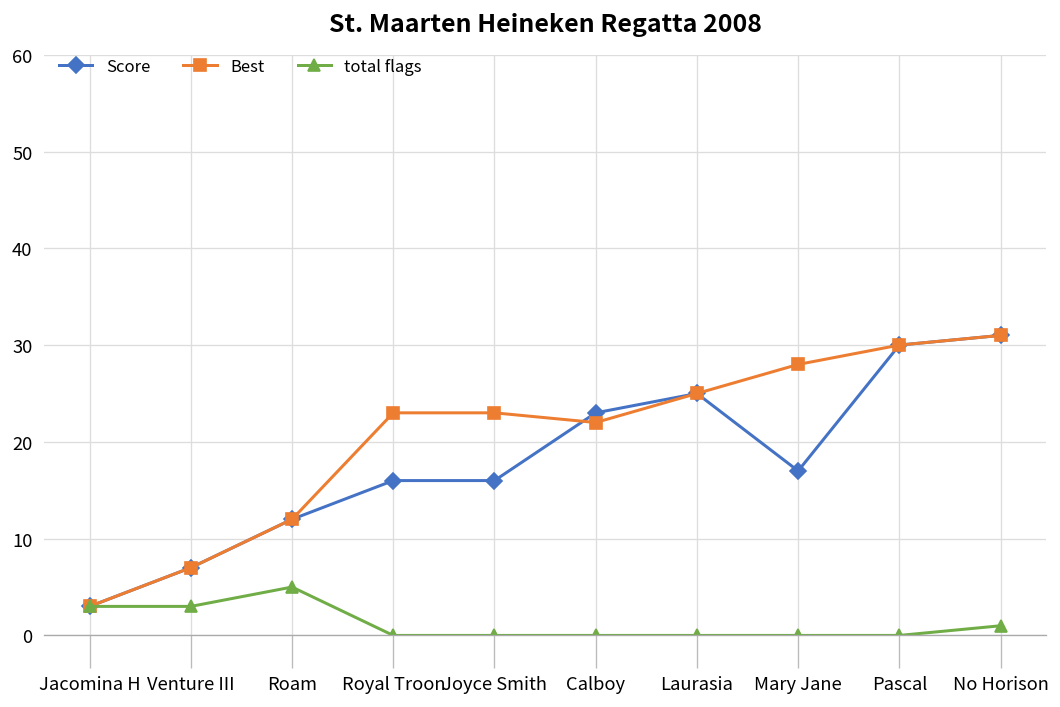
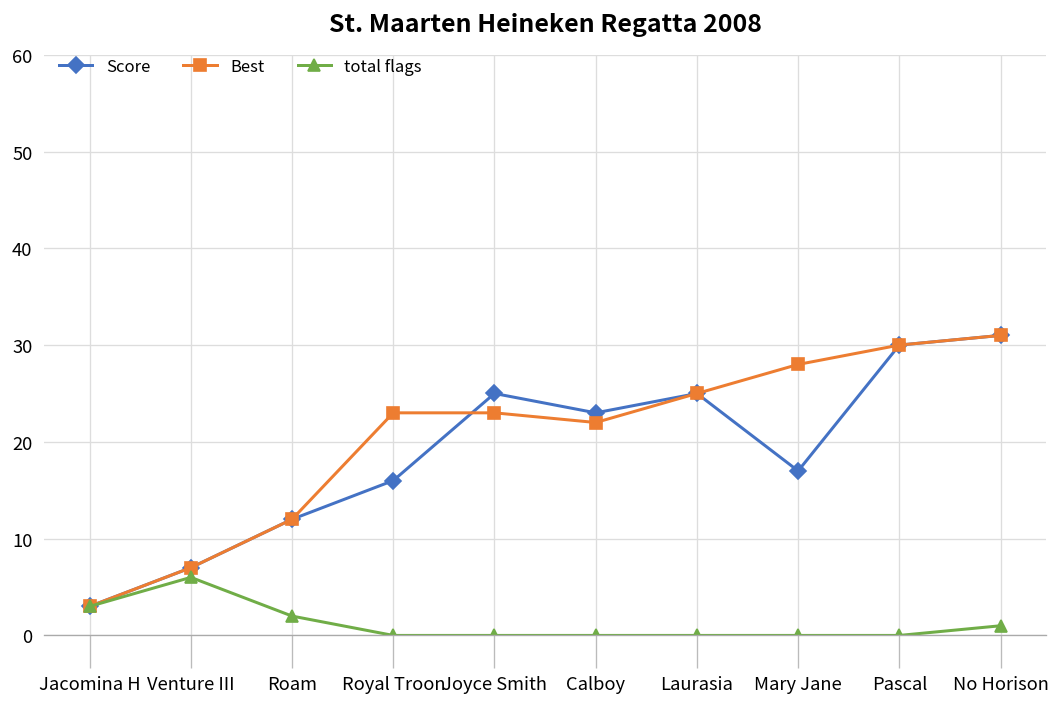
  {
    "Score": {
      "Royal Troon": 16,
-     "Joyce Smith": 16,
+     "Joyce Smith": 25,
      "Calboy": 23,
      "Mary Jane": 17
    },
    "Best": {
      "Royal Troon": 23,
      "Joyce Smith": 23,
      "Calboy": 22,
      "Mary Jane": 28
    },
    "total flags": {
-     "Venture III": 3,
-     "Roam": 5,
+     "Venture III": 6,
+     "Roam": 2,
      "Royal Troon": 0,
      "Joyce Smith": 0,
      "Calboy": 0,
      "Laurasia": 0,
      "Mary Jane": 0,
      "Pascal": 0,
      "No Horison": 1
    }
  }
